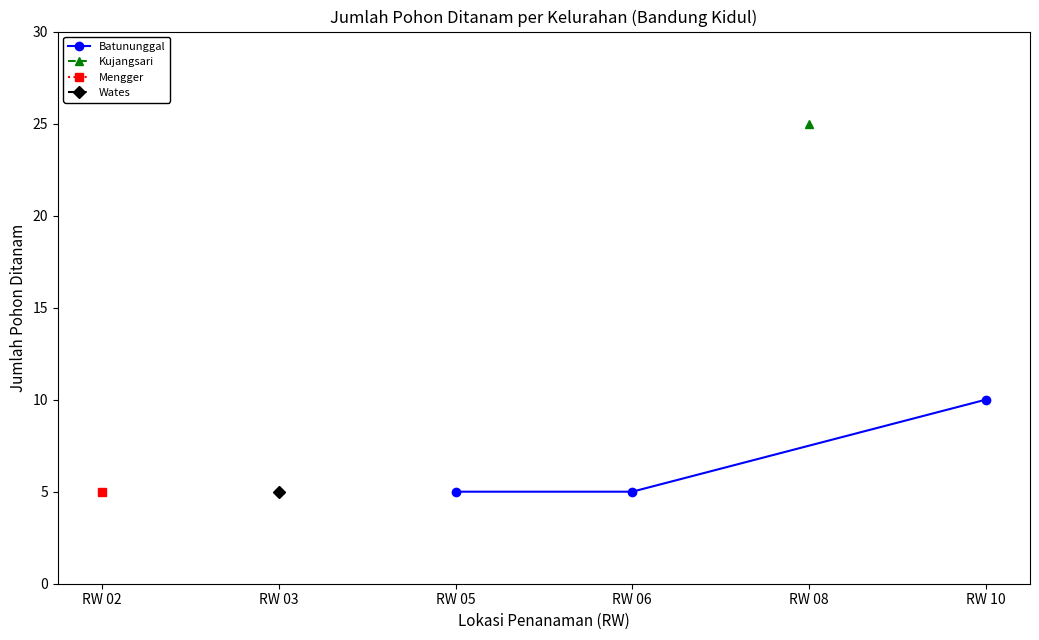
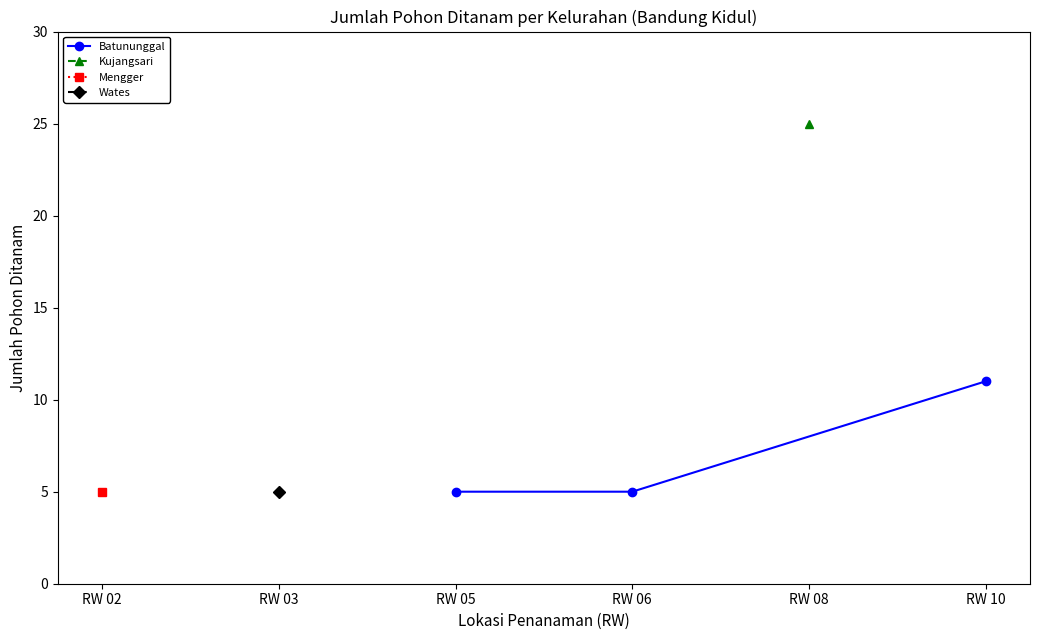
  {
    "Batununggal": {
      "RW 05": 5,
      "RW 06": 5,
-     "RW 10": 10
+     "RW 10": 11
    },
    "Kujangsari": {
      "RW 08": 25
    },
    "Mengger": {
      "RW 02": 5
    },
    "Wates": {
      "RW 03": 5
    }
  }
